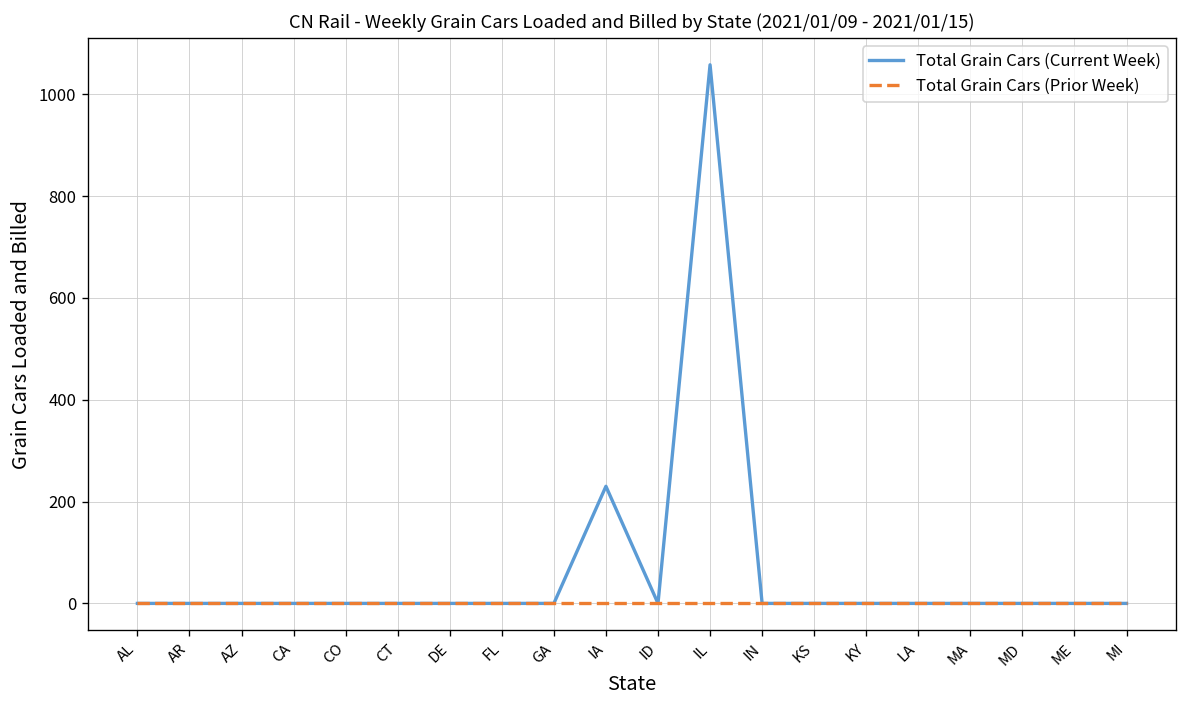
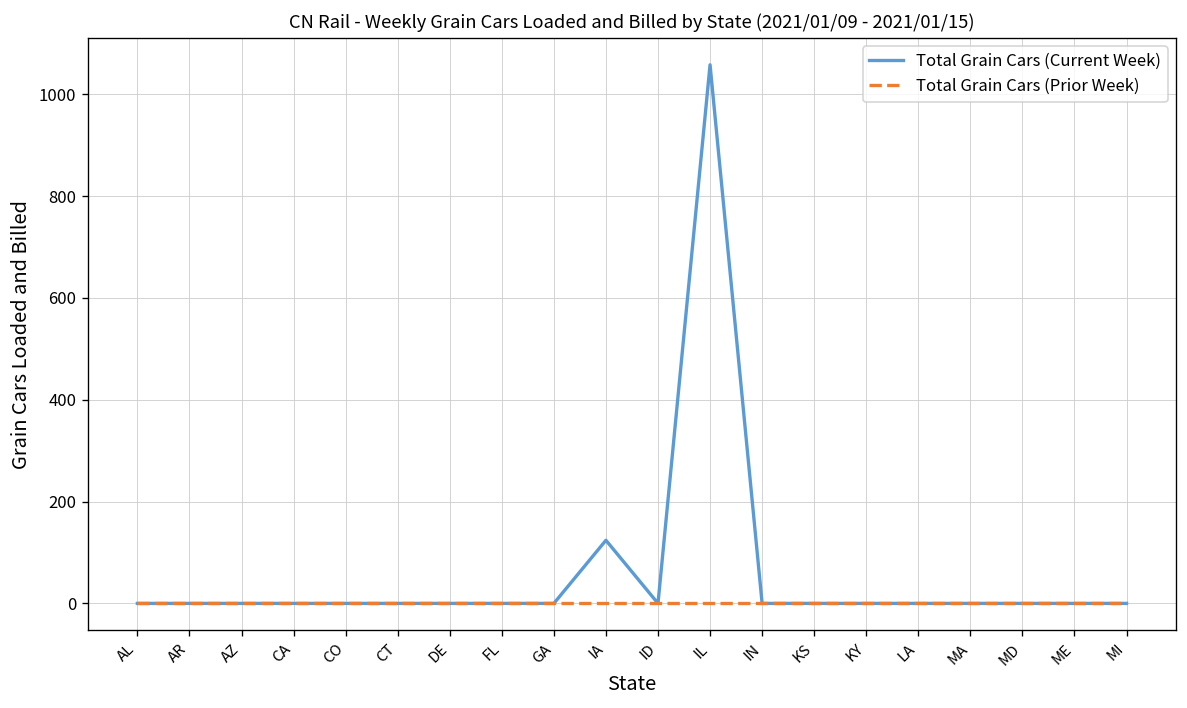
  {
    "Total Grain Cars (Current Week)": {
-     "IA": 230,
+     "IA": 120,
      "IL": 1060
    },
    "Total Grain Cars (Prior Week)": {
      "IA": 0,
      "IL": 0
    }
  }
